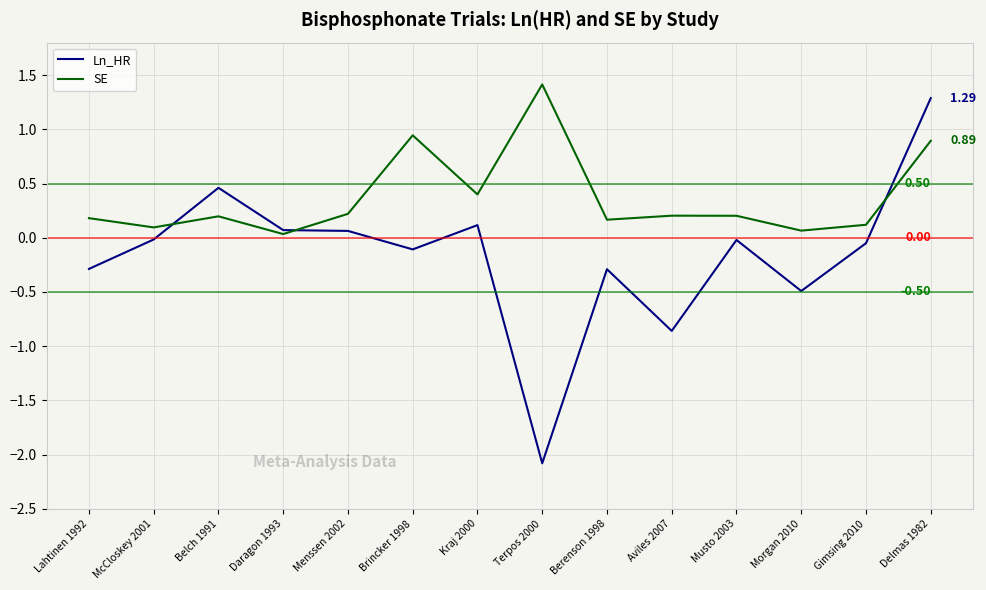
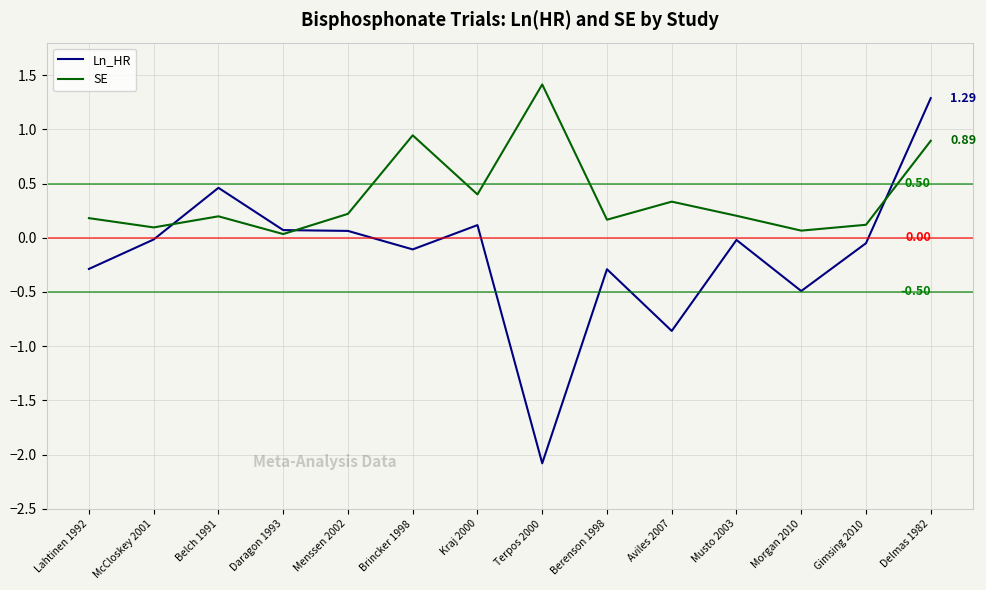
  {
    "Ln_HR": {
      "Delmas 1982": 1.29
    },
    "SE": {
      "Lahtinen 1992": 0.18,
      "McCloskey 2001": 0.10,
      "Belch 1991": 0.20,
      "Daragon 1993": 0.03,
      "Menssen 2002": 0.22,
      "Brincker 1998": 0.94,
      "Kraj 2000": 0.40,
      "Terpos 2000": 1.41,
      "Berenson 1998": 0.17,
-     "Aviles 2007": 0.20,
+     "Aviles 2007": 0.33,
      "Musto 2003": 0.20,
      "Morgan 2010": 0.07,
      "Gimsing 2010": 0.12
    }
  }
